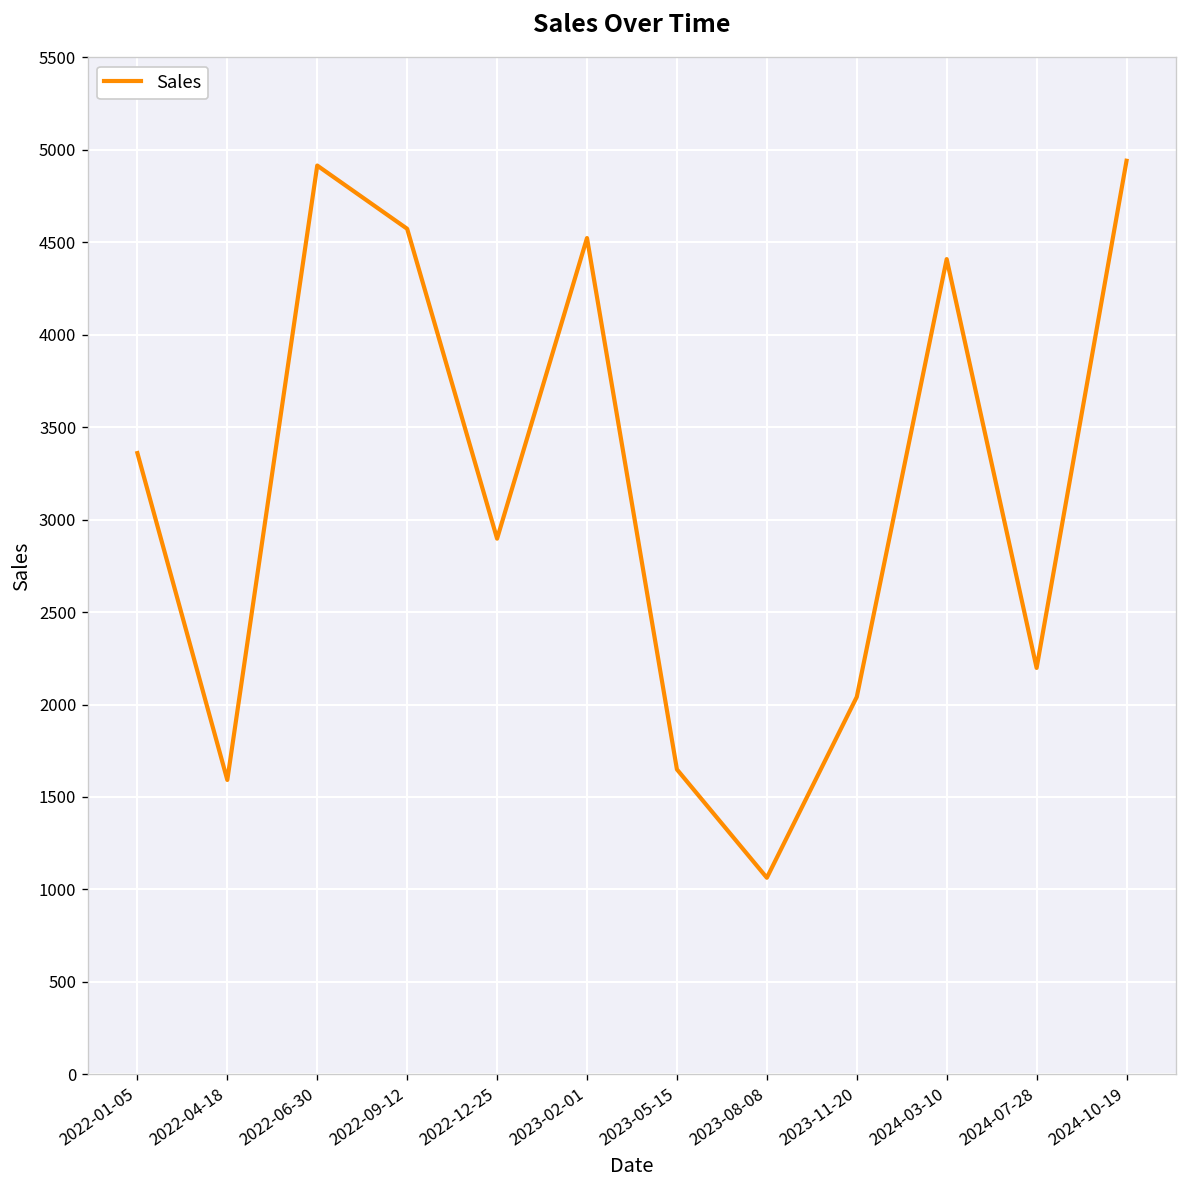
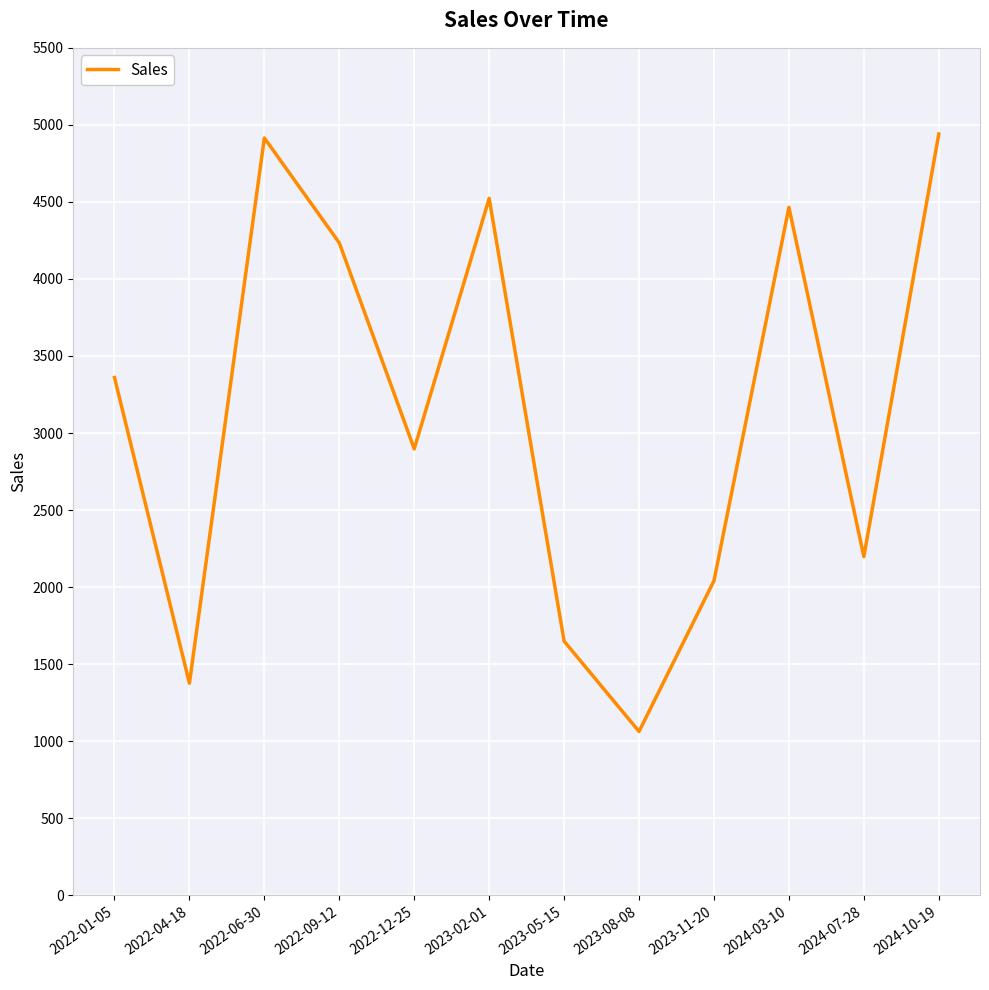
  {
    "2022-01-05": 3360,
-   "2022-04-18": 1590,
+   "2022-04-18": 1380,
    "2022-06-30": 4920,
-   "2022-09-12": 4570,
+   "2022-09-12": 4230,
    "2022-12-25": 2900,
    "2023-02-01": 4520,
    "2023-05-15": 1650,
    "2023-08-08": 1060,
    "2023-11-20": 2040,
-   "2024-03-10": 4410,
+   "2024-03-10": 4470,
    "2024-07-28": 2200,
    "2024-10-19": 4940
  }
